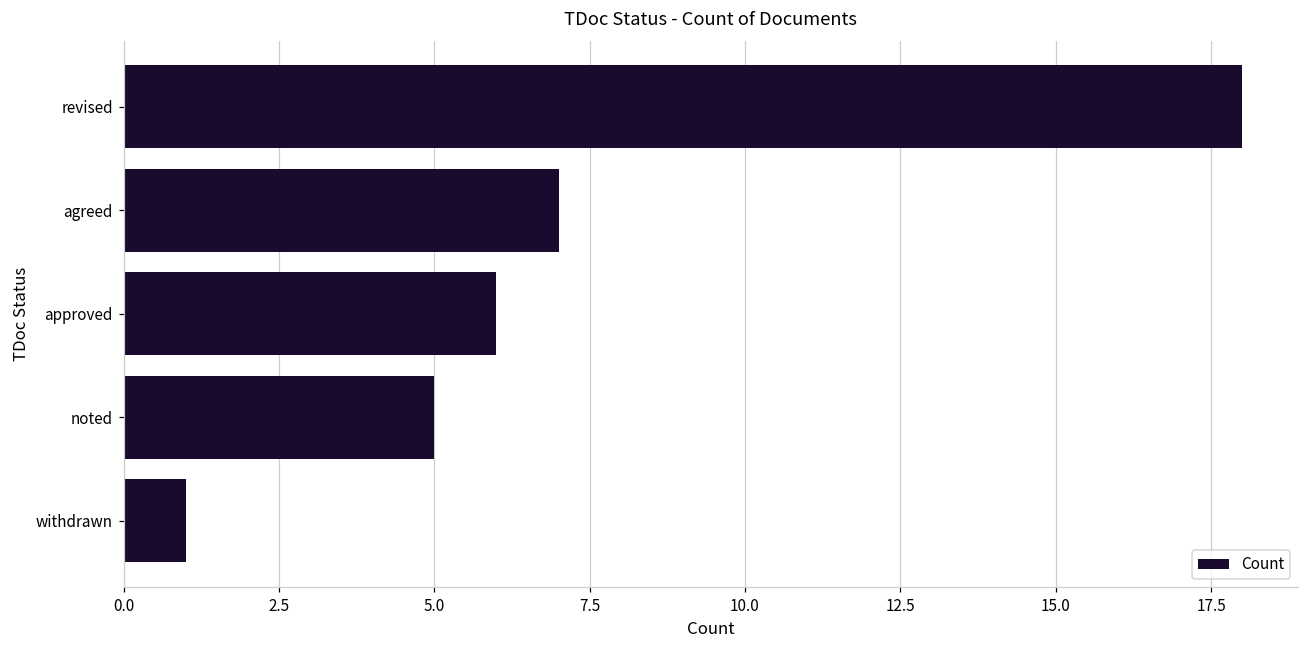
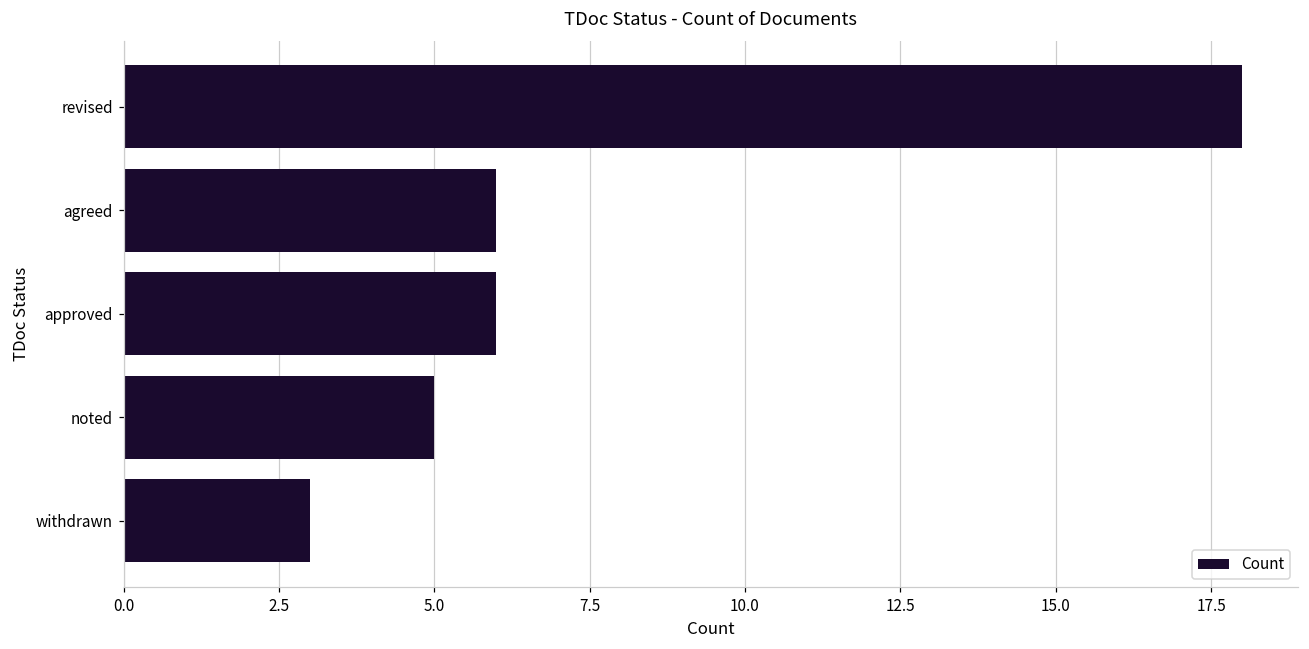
  {
    "revised": 18,
-   "agreed": 7,
+   "agreed": 6,
    "approved": 6,
    "noted": 5,
-   "withdrawn": 1
+   "withdrawn": 3
  }
